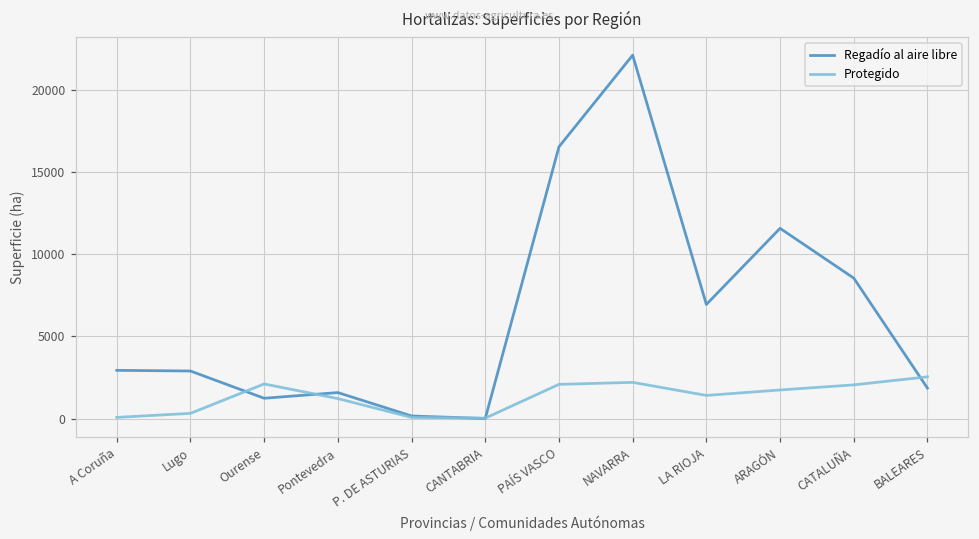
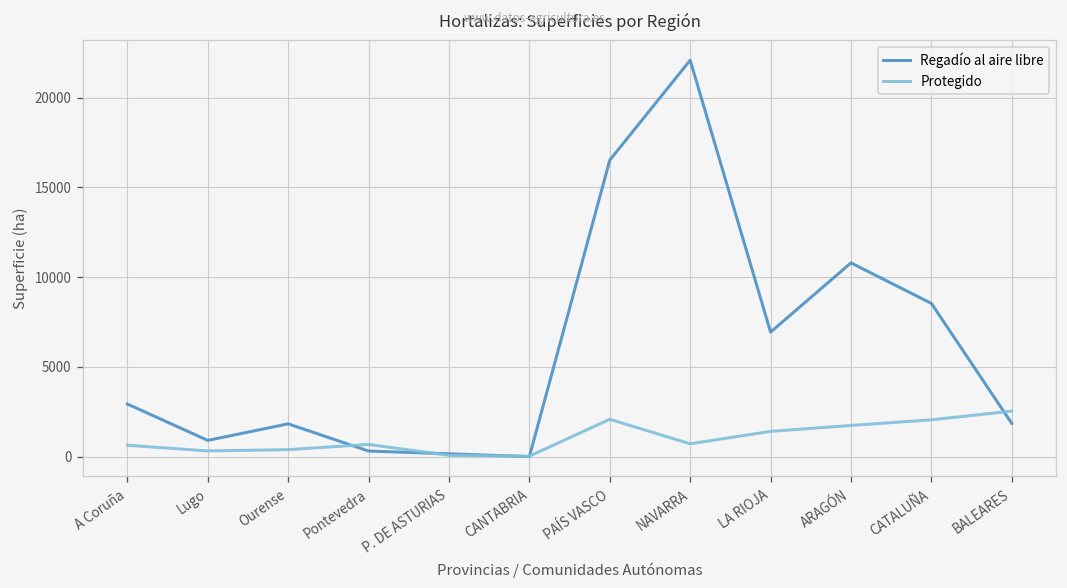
  {
    "Regadío al aire libre": {
      "A Coruña": 2900,
-     "Lugo": 2900,
-     "Ourense": 1200,
-     "Pontevedra": 1600,
+     "Lugo": 900,
+     "Ourense": 1800,
+     "Pontevedra": 300,
      "PAÍS VASCO": 16500,
      "NAVARRA": 22100,
      "LA RIOJA": 6900,
-     "ARAGÓN": 11600,
+     "ARAGÓN": 10800,
      "CATALUÑA": 8500,
      "BALEARES": 1900
    },
    "Protegido": {
-     "A Coruña": 100,
+     "A Coruña": 600,
      "Lugo": 300,
-     "Ourense": 2100,
-     "Pontevedra": 1200,
+     "Ourense": 400,
+     "Pontevedra": 700,
      "PAÍS VASCO": 2100,
-     "NAVARRA": 2200,
+     "NAVARRA": 700,
      "LA RIOJA": 1400,
      "ARAGÓN": 1700,
      "CATALUÑA": 2100,
      "BALEARES": 2500
    }
  }
